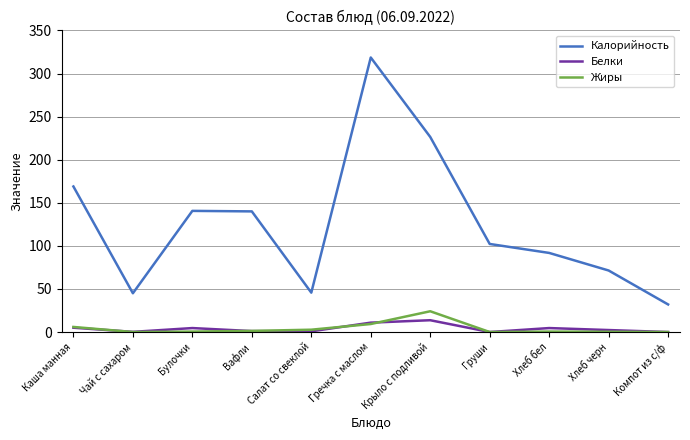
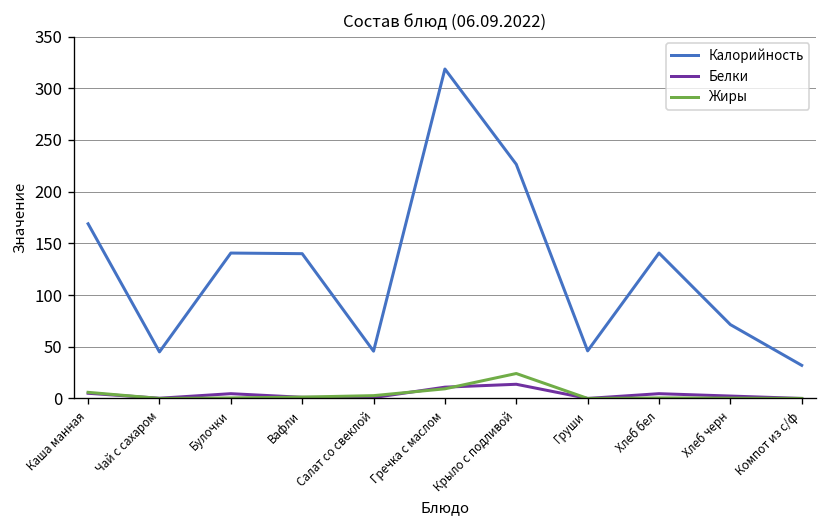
  {
    "Калорийность": {
      "Каша манная": 170,
      "Чай с сахаром": 50,
      "Булочки": 140,
      "Вафли": 140,
      "Салат со свеклой": 50,
      "Гречка с маслом": 320,
      "Крыло с подливой": 230,
-     "Груши": 100,
-     "Хлеб бел": 90,
+     "Груши": 50,
+     "Хлеб бел": 140,
      "Хлеб черн": 70,
      "Компот из с/ф": 30
    },
    "Белки": {
      "Булочки": 0,
      "Крыло с подливой": 10,
      "Хлеб бел": 0
    },
    "Жиры": {
      "Булочки": 0,
      "Крыло с подливой": 20,
      "Хлеб бел": 0
    }
  }
